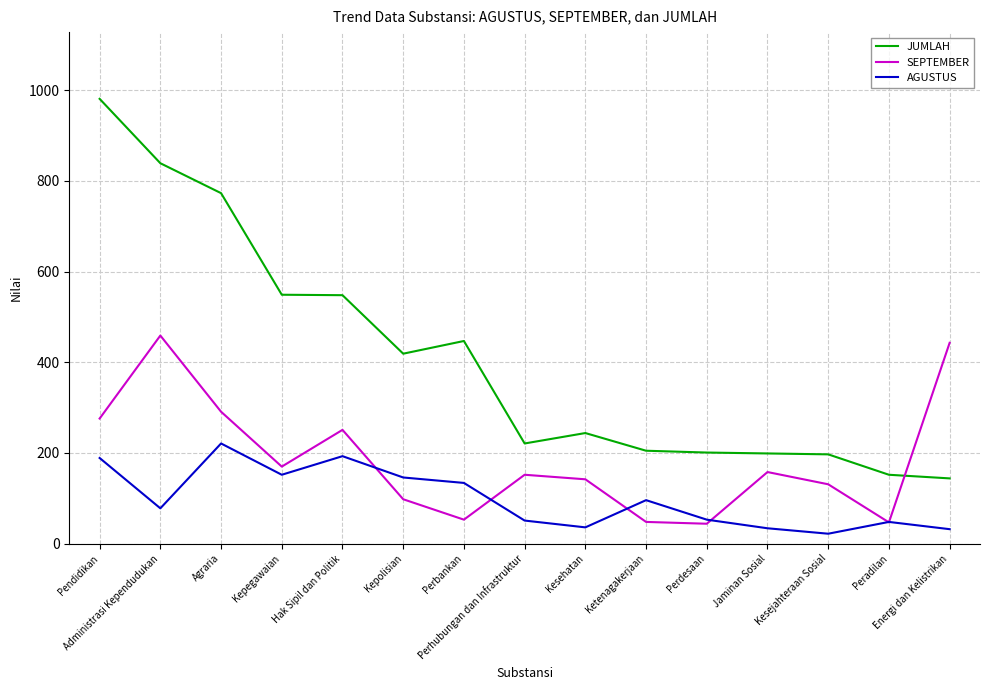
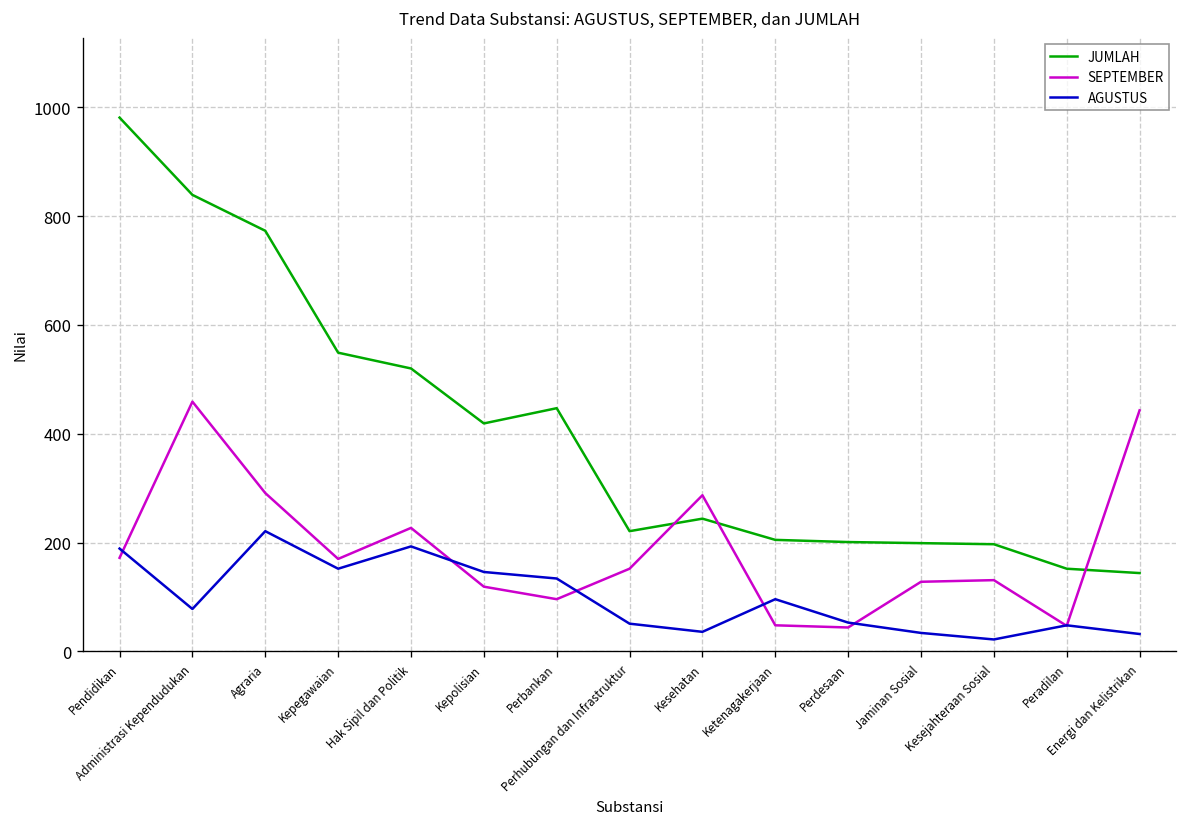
  {
    "JUMLAH": {
      "Pendidikan": 980,
      "Administrasi Kependudukan": 840,
      "Agraria": 770,
      "Kepegawaian": 550,
-     "Hak Sipil dan Politik": 550,
+     "Hak Sipil dan Politik": 520,
      "Kepolisian": 420,
      "Perbankan": 450,
      "Perhubungan dan Infrastruktur": 220,
      "Kesehatan": 240,
      "Ketenagakerjaan": 210,
      "Perdesaan": 200,
      "Jaminan Sosial": 200,
      "Kesejahteraan Sosial": 200,
      "Peradilan": 150,
      "Energi dan Kelistrikan": 140
    },
    "SEPTEMBER": {
-     "Pendidikan": 280,
+     "Pendidikan": 170,
      "Administrasi Kependudukan": 460,
      "Agraria": 290,
      "Kepegawaian": 170,
-     "Hak Sipil dan Politik": 250,
-     "Kepolisian": 100,
-     "Perbankan": 50,
+     "Hak Sipil dan Politik": 230,
+     "Kepolisian": 120,
+     "Perbankan": 100,
      "Perhubungan dan Infrastruktur": 150,
-     "Kesehatan": 140,
+     "Kesehatan": 290,
      "Ketenagakerjaan": 50,
      "Perdesaan": 40,
-     "Jaminan Sosial": 160,
+     "Jaminan Sosial": 130,
      "Kesejahteraan Sosial": 130,
      "Energi dan Kelistrikan": 440
    },
    "AGUSTUS": {
      "Pendidikan": 190,
      "Administrasi Kependudukan": 80,
      "Agraria": 220,
      "Kepegawaian": 150,
      "Hak Sipil dan Politik": 190,
      "Kepolisian": 150,
      "Perbankan": 130,
      "Perhubungan dan Infrastruktur": 50,
      "Kesehatan": 40,
      "Ketenagakerjaan": 100,
      "Perdesaan": 50,
      "Jaminan Sosial": 30,
      "Kesejahteraan Sosial": 20,
      "Energi dan Kelistrikan": 30
    }
  }
